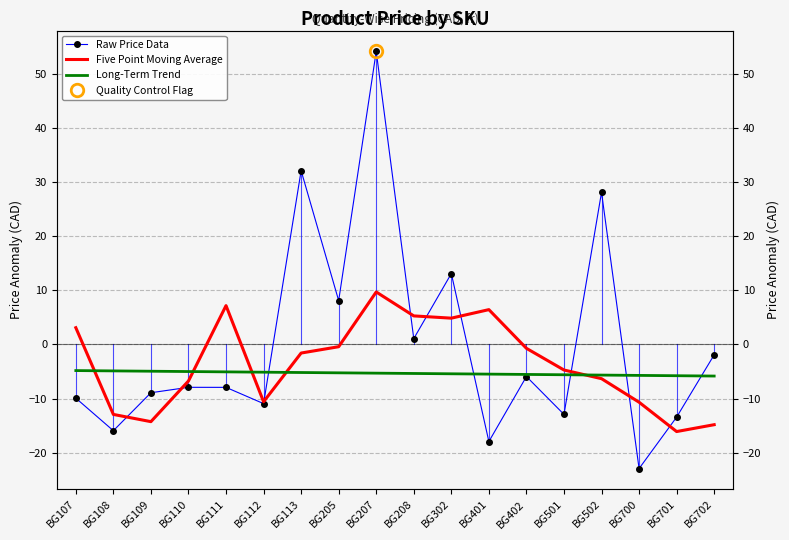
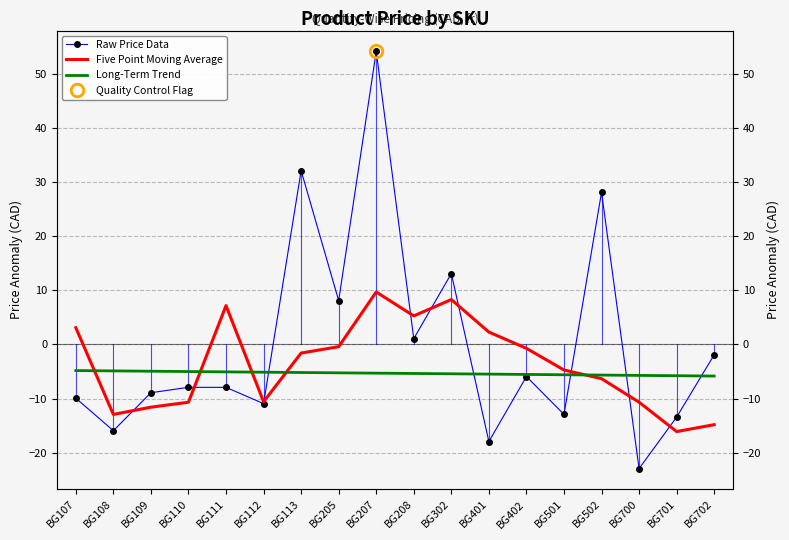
  {
    "Five Point Moving Average": {
      "BG107": 3,
      "BG108": -13,
-     "BG109": -14,
-     "BG110": -7,
+     "BG109": -12,
+     "BG110": -11,
      "BG111": 7,
      "BG113": -2,
      "BG207": 10,
      "BG208": 5,
-     "BG302": 5,
-     "BG401": 6,
+     "BG302": 8,
+     "BG401": 2,
      "BG402": -1,
      "BG501": -5,
      "BG502": -6,
      "BG700": -11,
      "BG701": -16,
      "BG702": -15
    },
    "Long-Term Trend": {
      "BG107": -5,
      "BG108": -5,
      "BG109": -5,
      "BG110": -5,
      "BG111": -5,
      "BG112": -5,
      "BG113": -5,
      "BG205": -5,
      "BG207": -5,
      "BG208": -5,
      "BG302": -5,
      "BG401": -5,
      "BG501": -6,
      "BG502": -6,
      "BG700": -6,
      "BG701": -6,
      "BG702": -6
    }
  }
